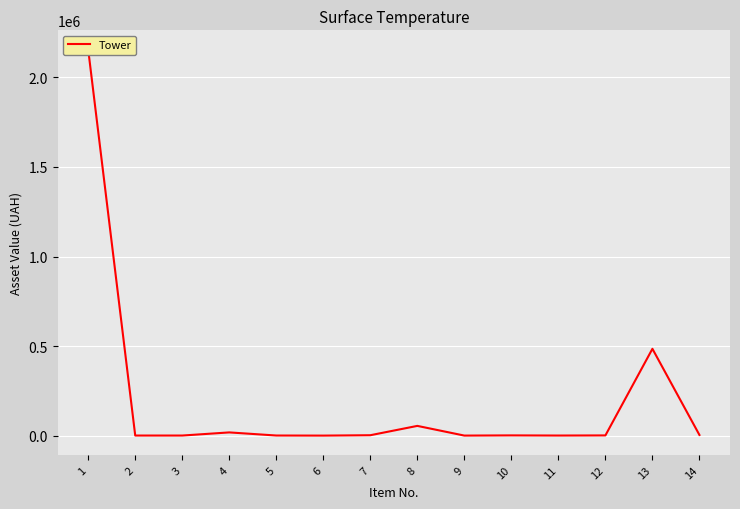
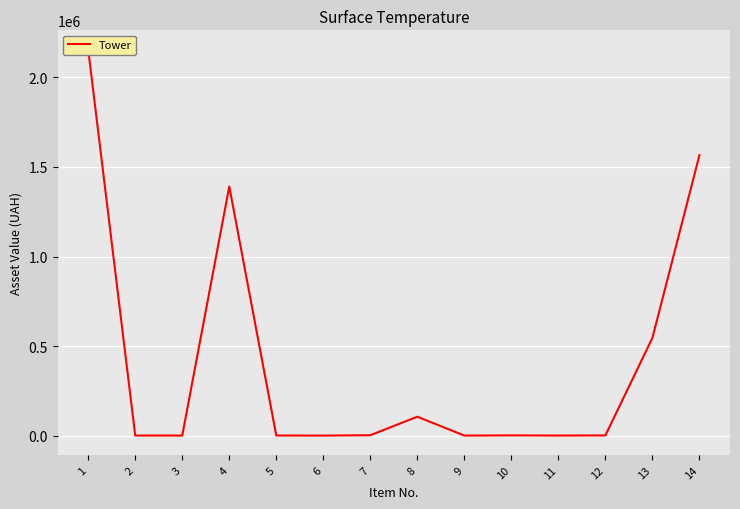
  {
    "2": 0,
    "3": 0,
-   "4": 20000,
+   "4": 1390000,
    "5": 0,
    "6": 0,
    "7": 0,
-   "8": 50000,
+   "8": 110000,
    "9": 0,
    "10": 0,
    "11": 0,
    "12": 0,
-   "13": 480000,
-   "14": 0
+   "13": 550000,
+   "14": 1570000
  }
